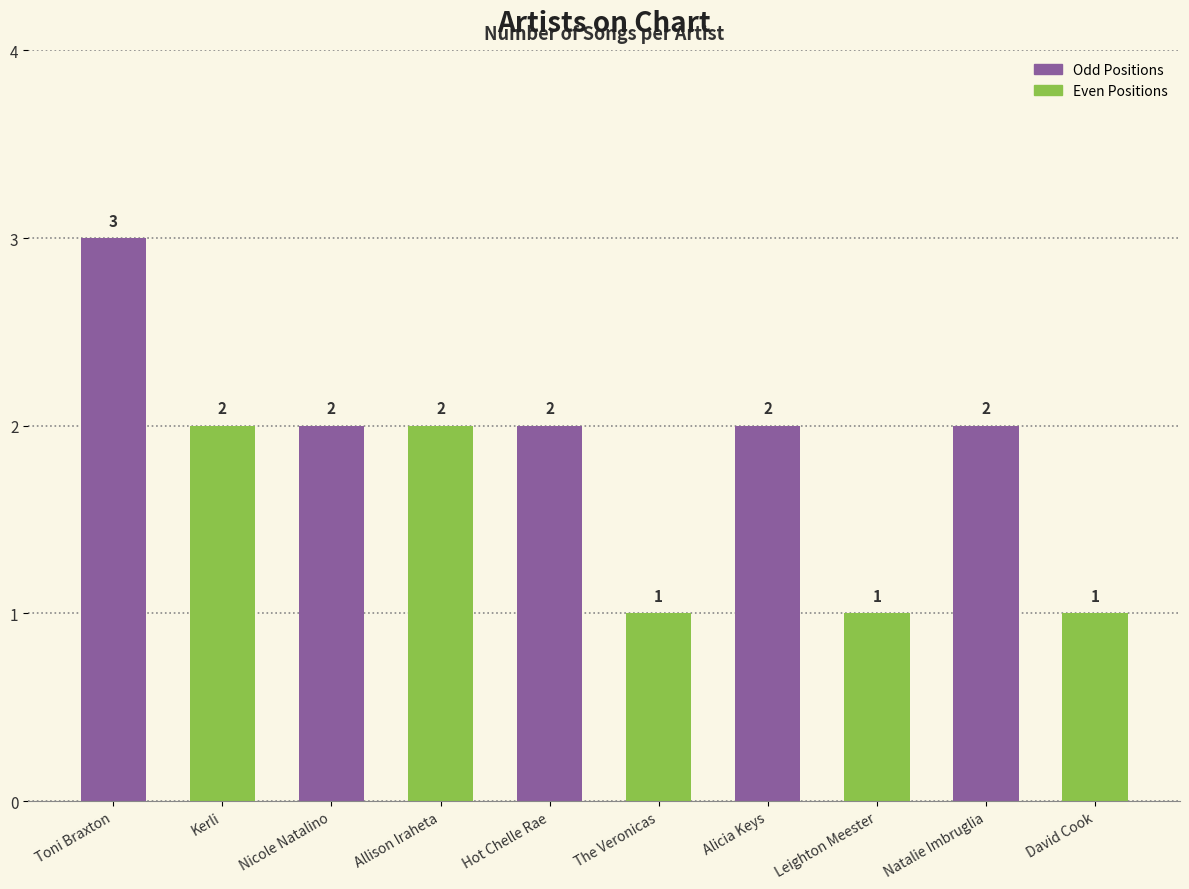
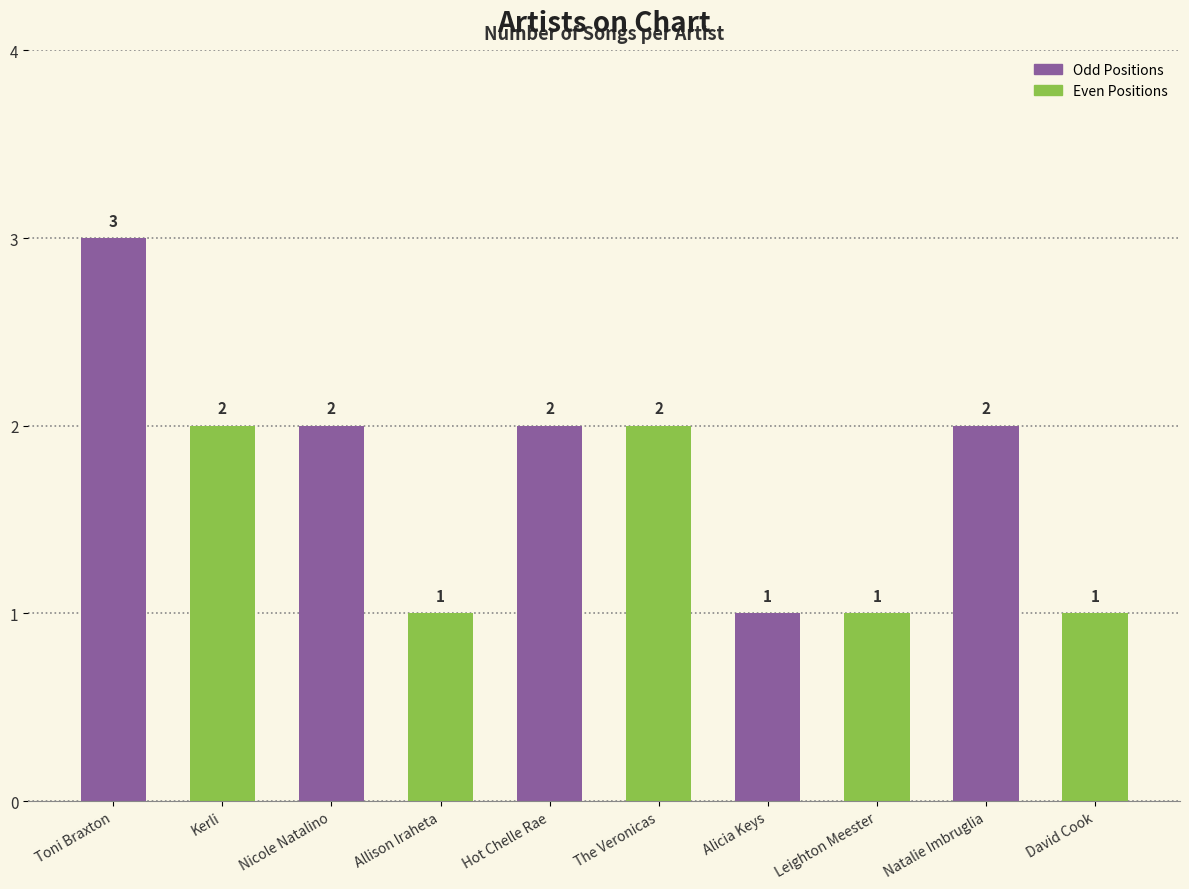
  {
    "Toni Braxton": 3,
    "Kerli": 2,
    "Nicole Natalino": 2,
-   "Allison Iraheta": 2,
+   "Allison Iraheta": 1,
    "Hot Chelle Rae": 2,
-   "The Veronicas": 1,
-   "Alicia Keys": 2,
+   "The Veronicas": 2,
+   "Alicia Keys": 1,
    "Leighton Meester": 1,
    "Natalie Imbruglia": 2,
    "David Cook": 1
  }
